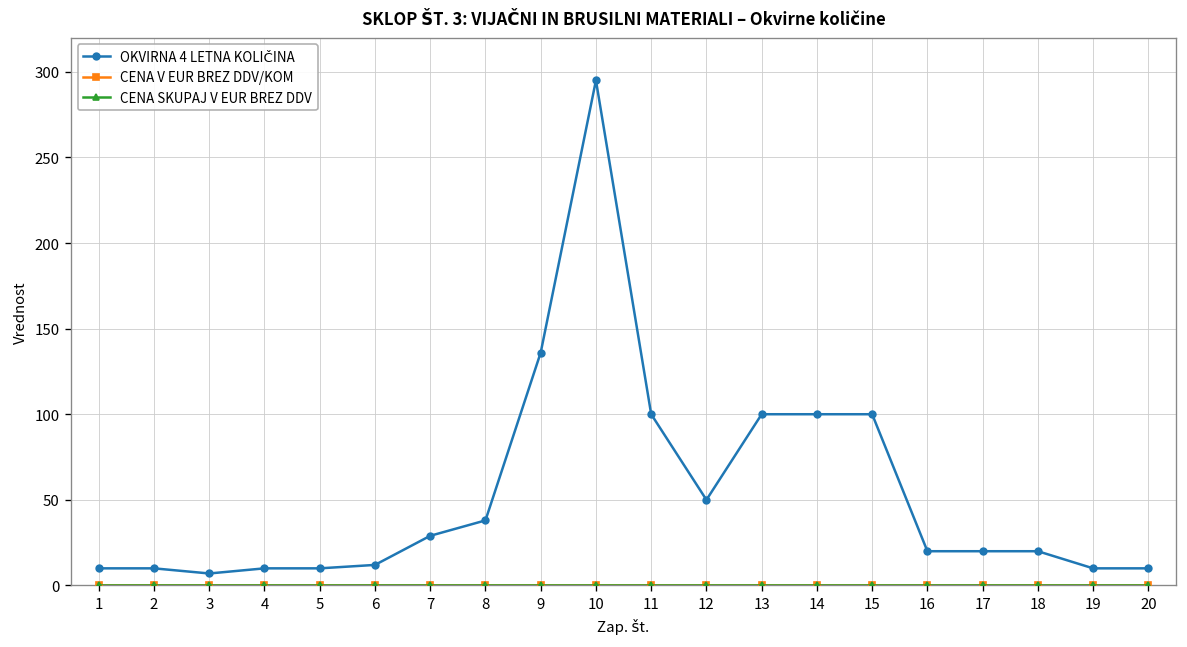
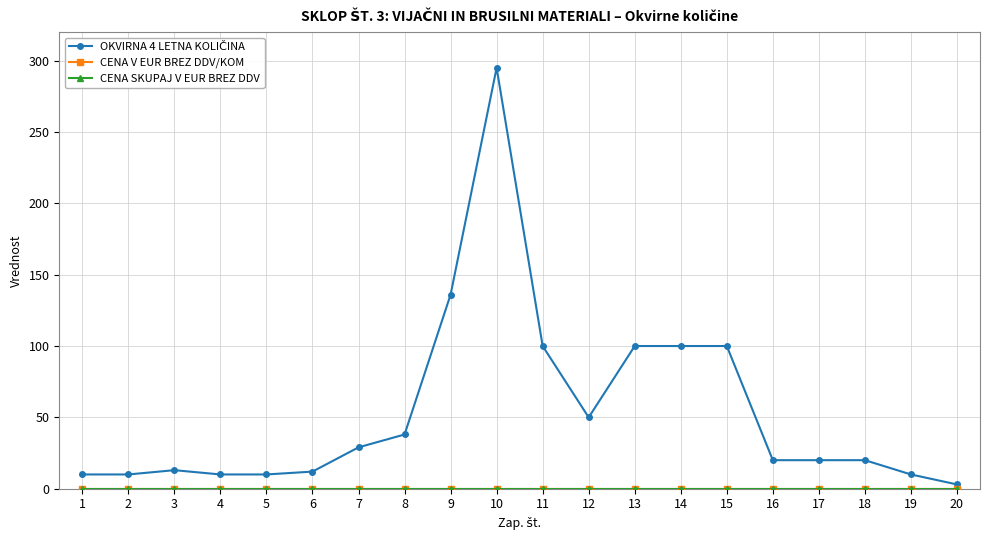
  {
    "OKVIRNA 4 LETNA KOLIČINA": {
      "1": 10,
      "2": 10,
-     "3": 7,
+     "3": 13,
      "4": 10,
      "5": 10,
      "6": 12,
      "7": 29,
      "8": 38,
      "9": 136,
      "10": 295,
      "11": 100,
      "12": 50,
      "13": 100,
      "14": 100,
      "15": 100,
      "16": 20,
      "17": 20,
      "18": 20,
      "19": 10,
-     "20": 10
+     "20": 3
    },
    "CENA SKUPAJ V EUR BREZ DDV": {
      "1": 0,
      "2": 0,
      "3": 0,
      "4": 0,
      "5": 0,
      "6": 0,
      "7": 0,
      "8": 0,
      "9": 0,
      "10": 0,
      "11": 0,
      "12": 0,
      "13": 0,
      "14": 0,
      "15": 0,
      "16": 0,
      "17": 0,
      "18": 0,
      "19": 0,
      "20": 0
    }
  }
